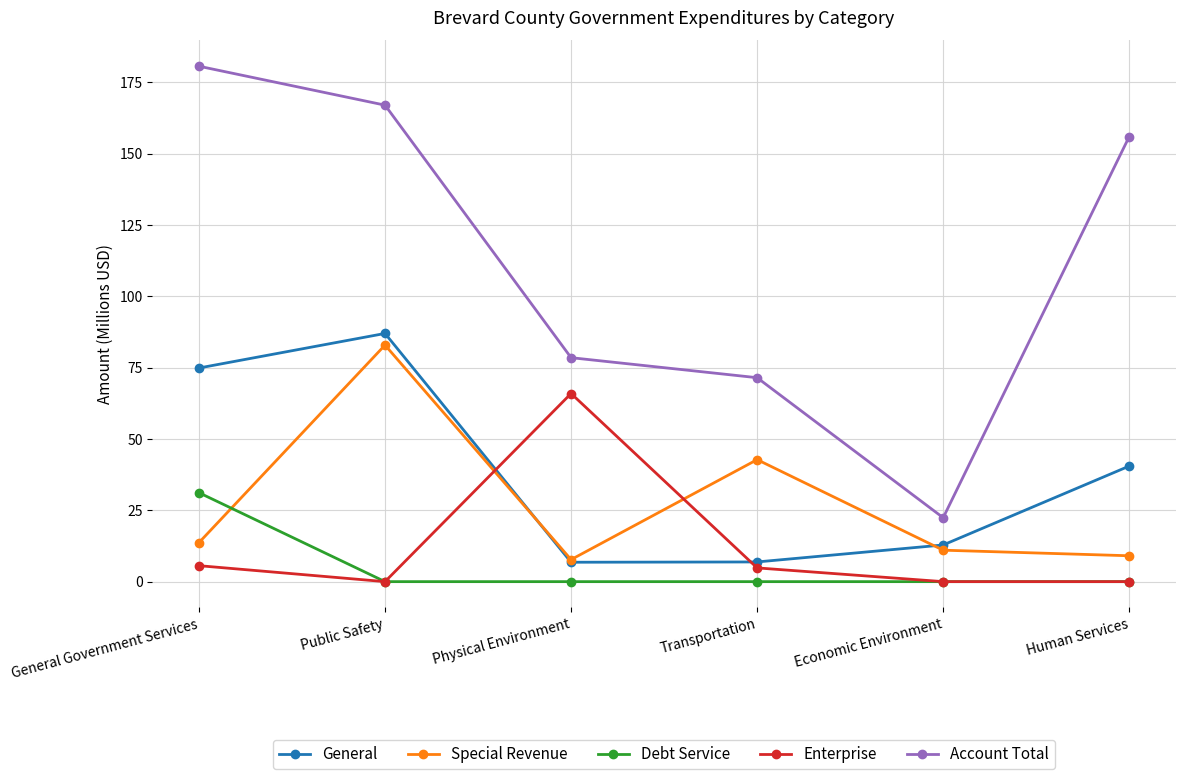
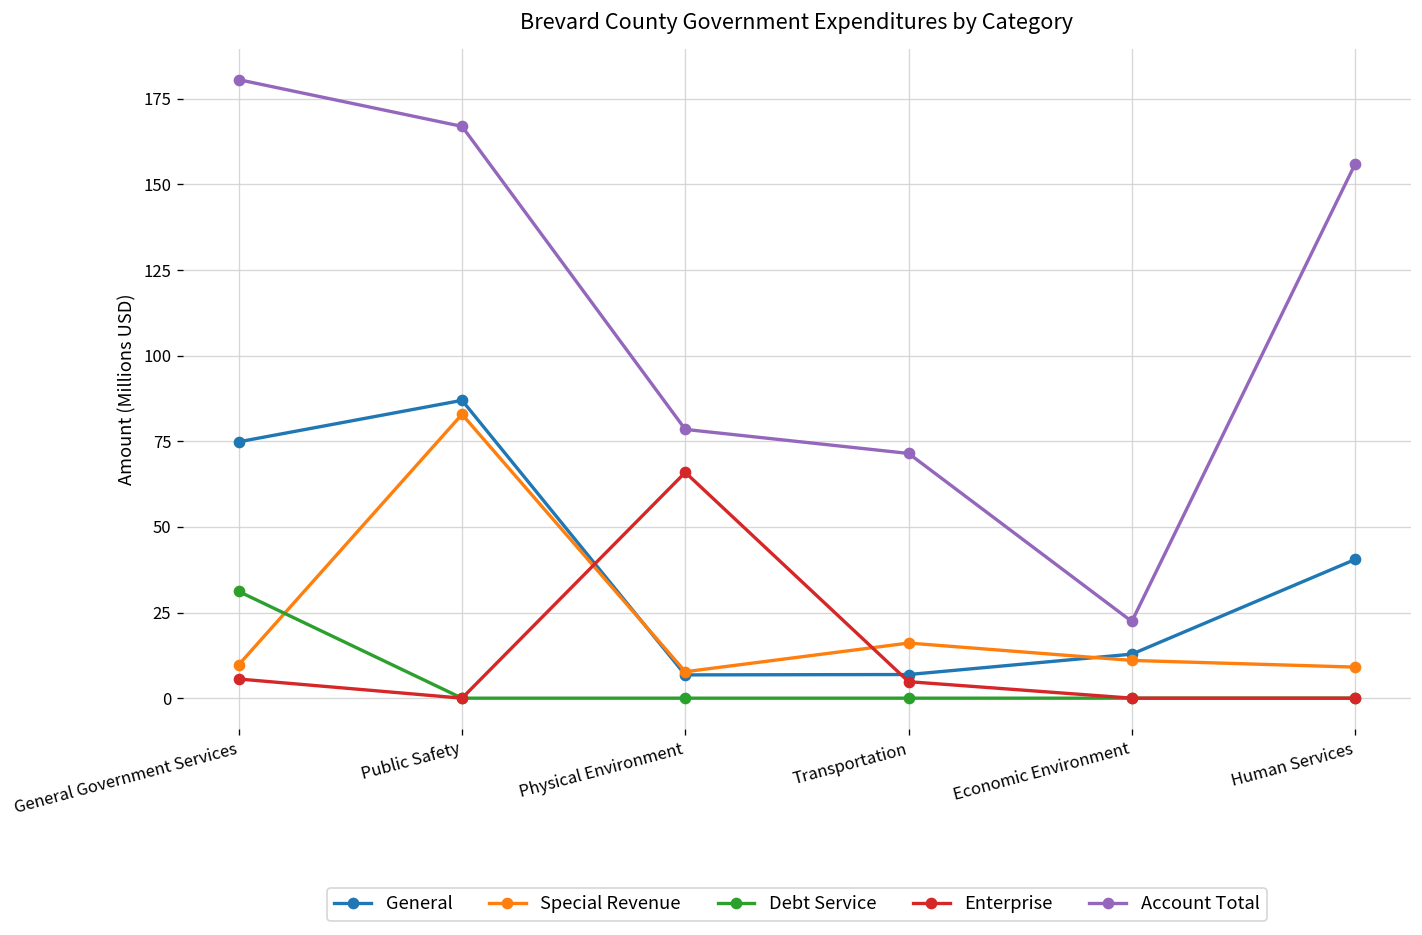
  {
    "General": {
      "General Government Services": 75,
      "Public Safety": 87,
      "Physical Environment": 7,
      "Transportation": 7,
      "Economic Environment": 13,
      "Human Services": 40
    },
    "Special Revenue": {
-     "General Government Services": 14,
+     "General Government Services": 10,
      "Public Safety": 83,
      "Physical Environment": 8,
-     "Transportation": 43,
+     "Transportation": 16,
      "Economic Environment": 11,
      "Human Services": 9
    },
    "Debt Service": {
      "General Government Services": 31,
      "Physical Environment": 0,
      "Transportation": 0
    },
    "Enterprise": {
      "General Government Services": 6,
      "Physical Environment": 66,
      "Transportation": 5
    },
    "Account Total": {
      "General Government Services": 181,
      "Public Safety": 167,
      "Physical Environment": 78,
      "Transportation": 71,
      "Economic Environment": 22,
      "Human Services": 156
    }
  }
